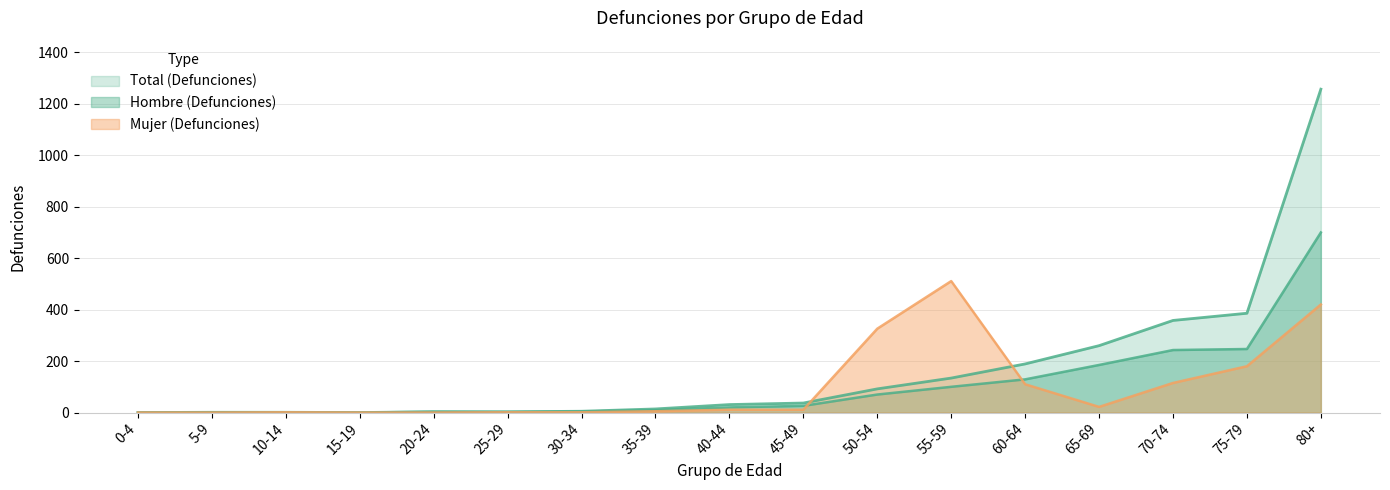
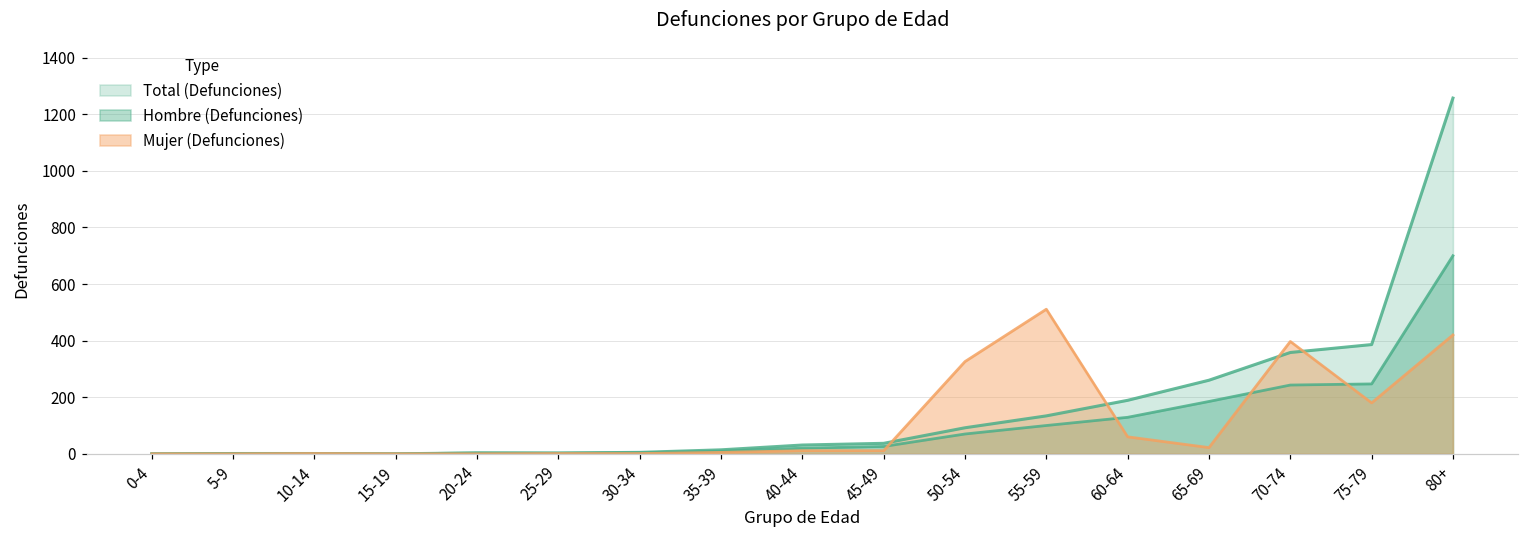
  {
    "Mujer (Defunciones)": {
      "45-49": 10,
      "50-54": 330,
      "55-59": 510,
-     "60-64": 110,
+     "60-64": 60,
      "65-69": 20,
-     "70-74": 120,
+     "70-74": 400,
      "75-79": 180,
      "80+": 420
    }
  }
